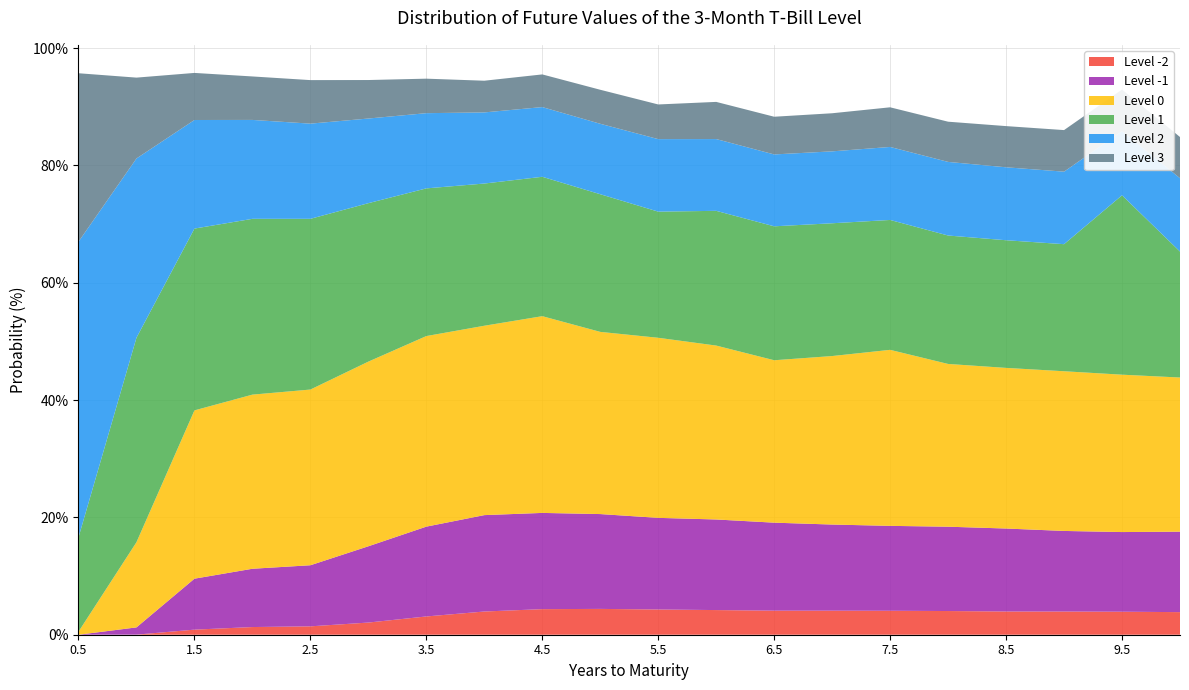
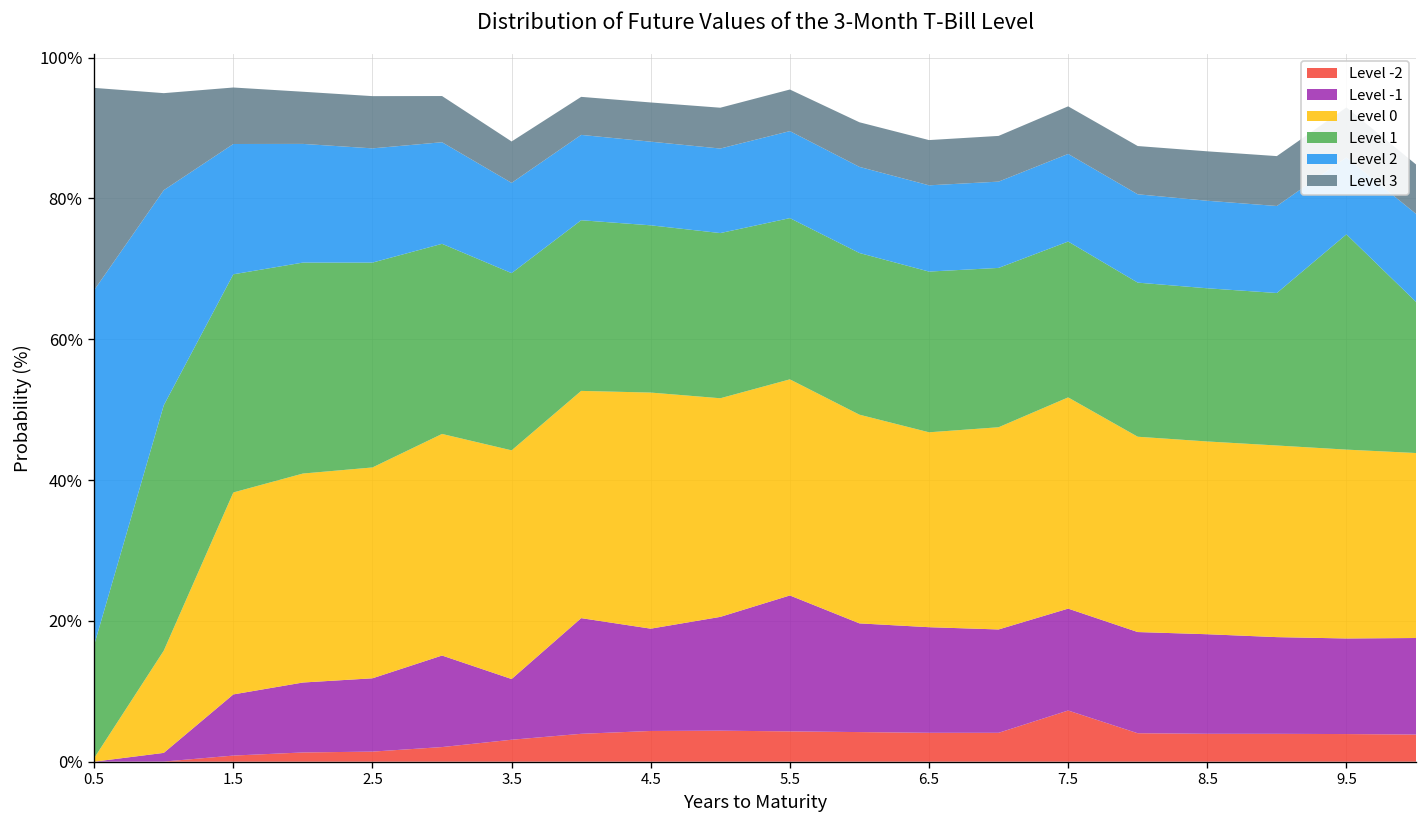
  {
    "Level -2": {
      "1.5": "1%",
      "2.5": "1%",
      "3.5": "3%",
      "4.5": "4%",
      "5.5": "4%",
      "6.5": "4%",
-     "7.5": "4%",
+     "7.5": "7%",
      "8.5": "4%",
      "9.5": "4%"
    },
    "Level -1": {
      "1.5": "9%",
      "2.5": "10%",
-     "3.5": "15%",
-     "4.5": "16%",
-     "5.5": "16%",
+     "3.5": "9%",
+     "4.5": "15%",
+     "5.5": "19%",
      "6.5": "15%",
      "7.5": "14%",
      "8.5": "14%",
      "9.5": "14%"
    },
    "Level 0": {
      "0.5": "1%",
      "1.5": "29%",
      "2.5": "30%",
      "3.5": "32%",
      "4.5": "34%",
      "5.5": "31%",
      "6.5": "28%",
      "7.5": "30%",
      "8.5": "27%",
      "9.5": "27%"
    },
    "Level 1": {
      "0.5": "16%",
      "1.5": "31%",
      "2.5": "29%",
      "3.5": "25%",
      "4.5": "24%",
-     "5.5": "22%",
+     "5.5": "23%",
      "6.5": "23%",
      "7.5": "22%",
      "8.5": "22%",
      "9.5": "31%"
    },
    "Level 2": {
      "0.5": "50%",
      "1.5": "19%",
      "2.5": "16%",
      "3.5": "13%",
      "4.5": "12%",
      "5.5": "12%",
      "6.5": "12%",
      "7.5": "12%",
      "8.5": "12%"
    },
    "Level 3": {
      "0.5": "29%",
      "1.5": "8%",
      "2.5": "7%",
      "3.5": "6%",
      "4.5": "6%",
      "5.5": "6%",
      "6.5": "6%",
      "7.5": "7%",
      "8.5": "7%"
    }
  }
